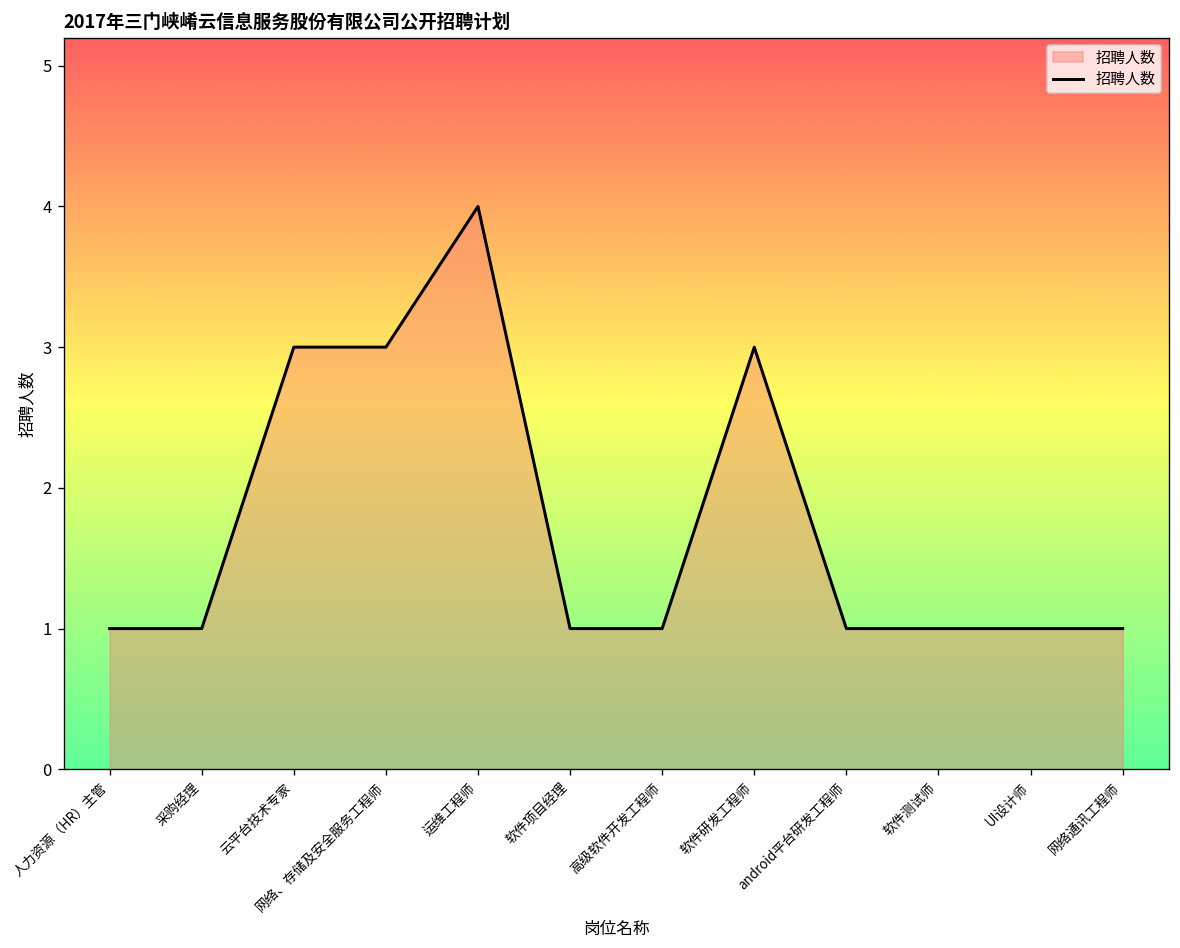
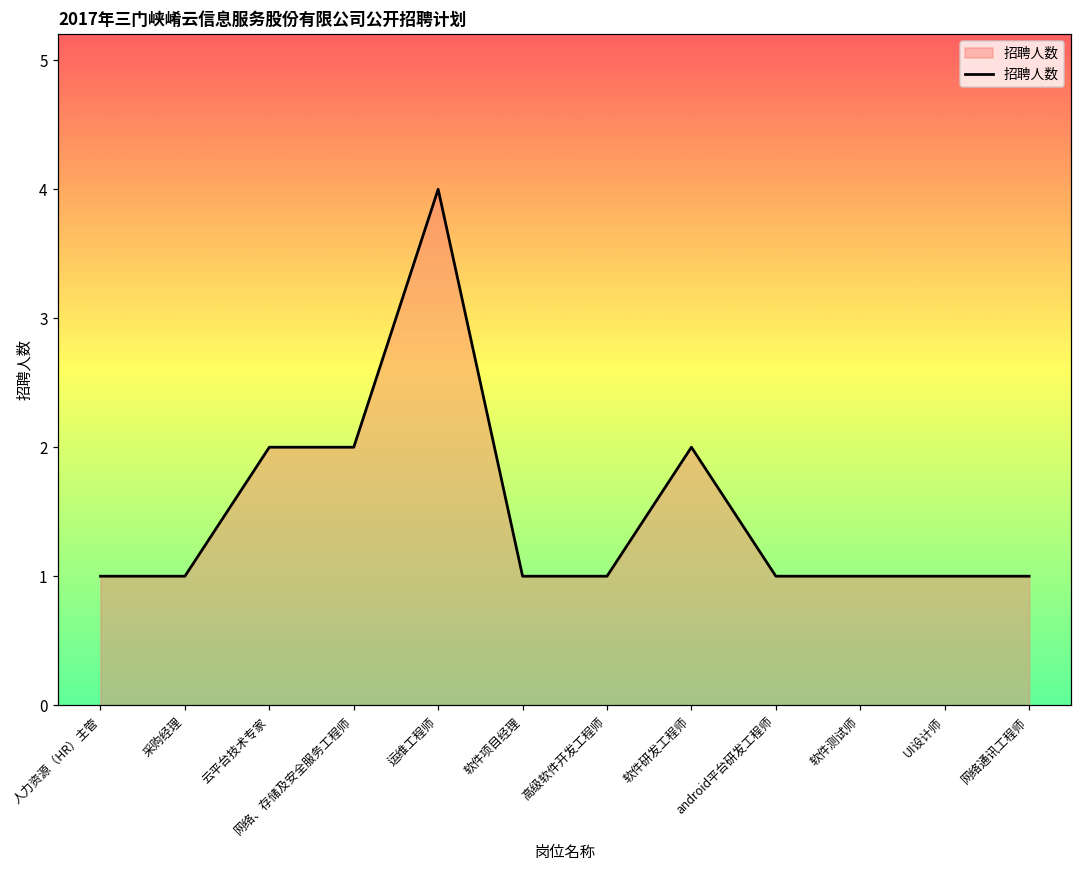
  {
    "人力资源（HR）主管": 1,
    "采购经理": 1,
-   "云平台技术专家": 3,
-   "网络、存储及安全服务工程师": 3,
+   "云平台技术专家": 2,
+   "网络、存储及安全服务工程师": 2,
    "运维工程师": 4,
    "软件项目经理": 1,
    "高级软件开发工程师": 1,
-   "软件研发工程师": 3,
+   "软件研发工程师": 2,
    "android平台研发工程师": 1,
    "软件测试师": 1,
    "UI设计师": 1,
    "网络通讯工程师": 1
  }
